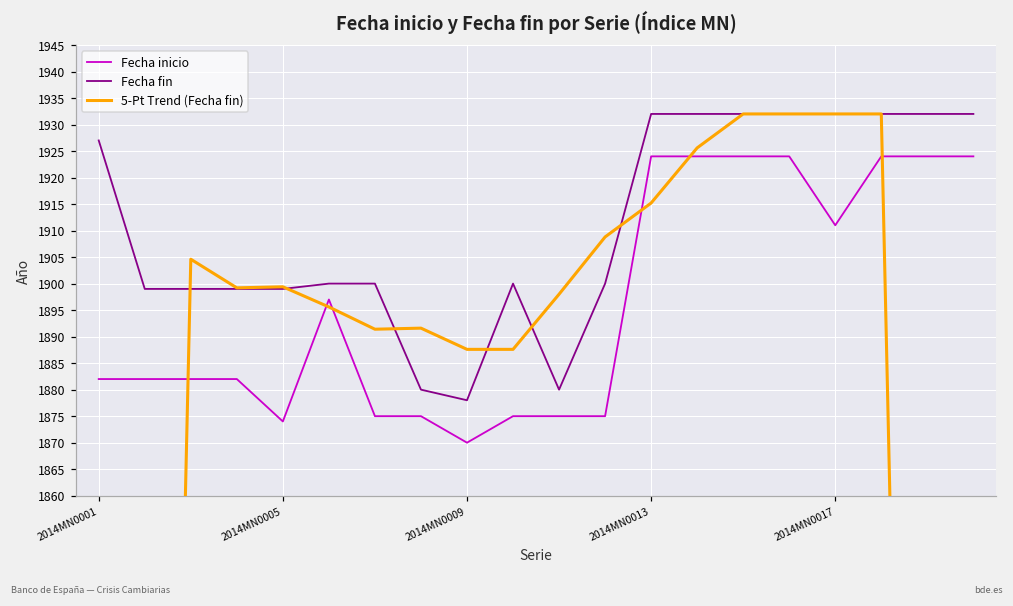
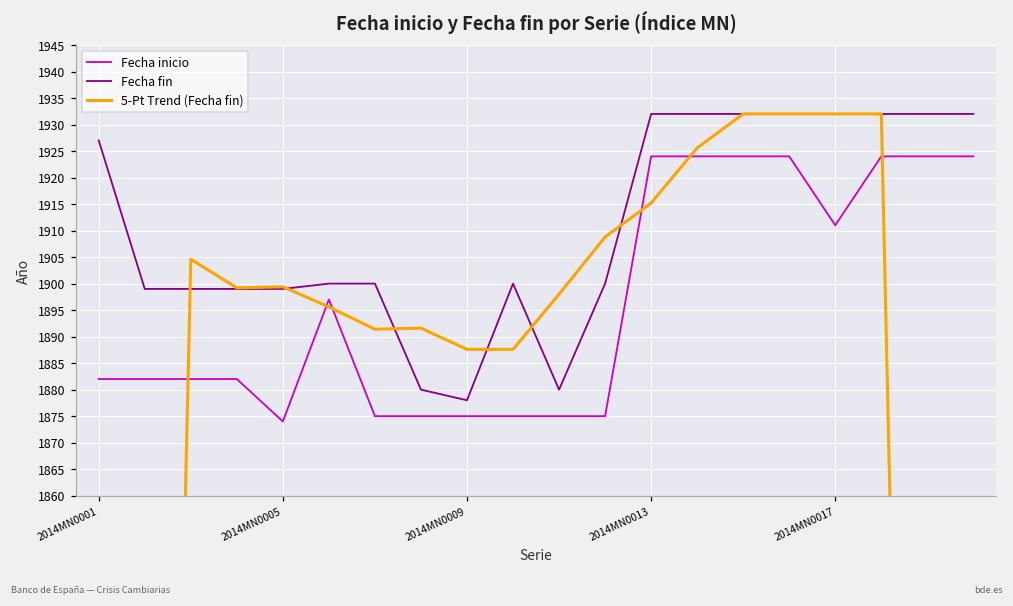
  {
    "Fecha inicio": {
      "2014MN0001": 1882,
      "2014MN0005": 1874,
-     "2014MN0009": 1870,
+     "2014MN0009": 1875,
      "2014MN0013": 1924,
      "2014MN0017": 1911
    },
    "Fecha fin": {
      "2014MN0001": 1927,
      "2014MN0009": 1878,
      "2014MN0013": 1932
    },
    "5-Pt Trend (Fecha fin)": {
      "2014MN0009": 1888,
      "2014MN0013": 1915
    }
  }
